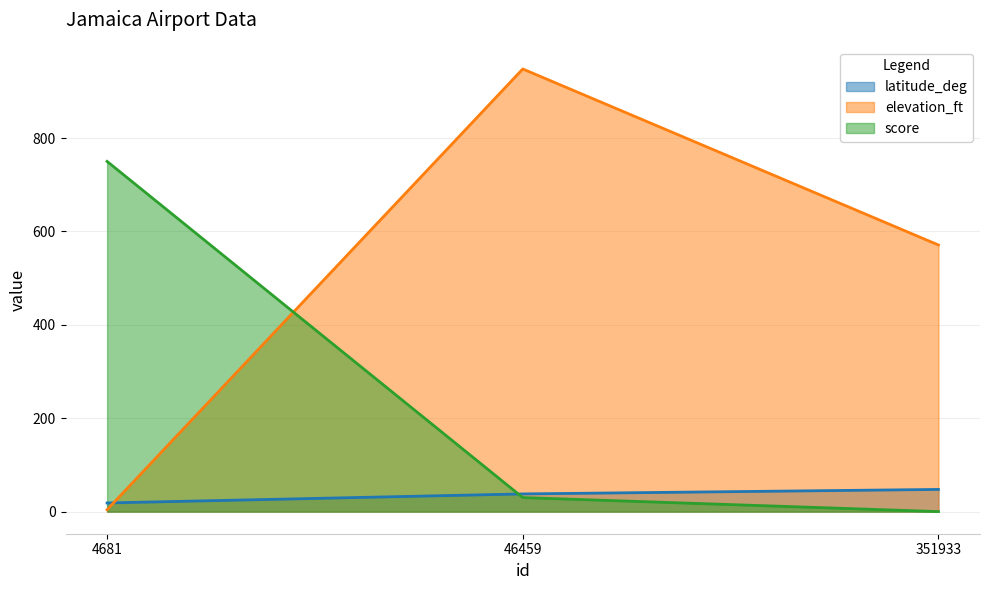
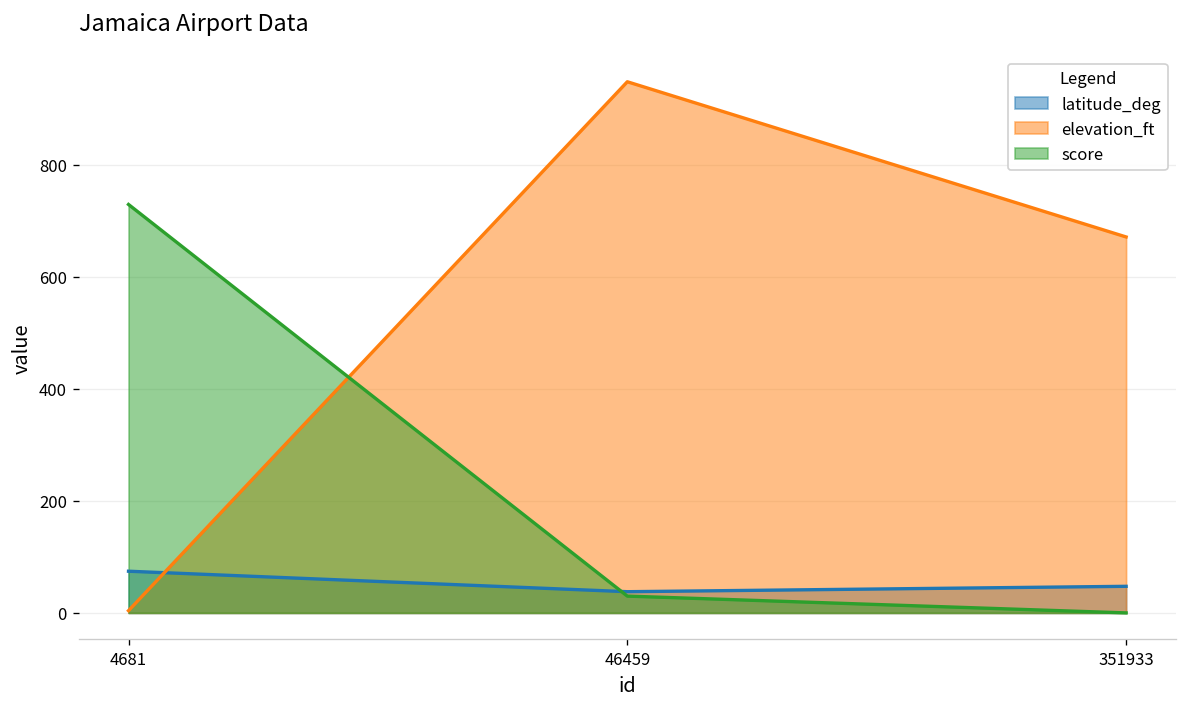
  {
    "latitude_deg": {
-     "4681": 20,
+     "4681": 70,
      "46459": 40,
      "351933": 50
    },
    "elevation_ft": {
      "4681": 0,
      "46459": 950,
-     "351933": 570
+     "351933": 670
    },
    "score": {
-     "4681": 750,
+     "4681": 730,
      "46459": 30,
      "351933": 0
    }
  }
